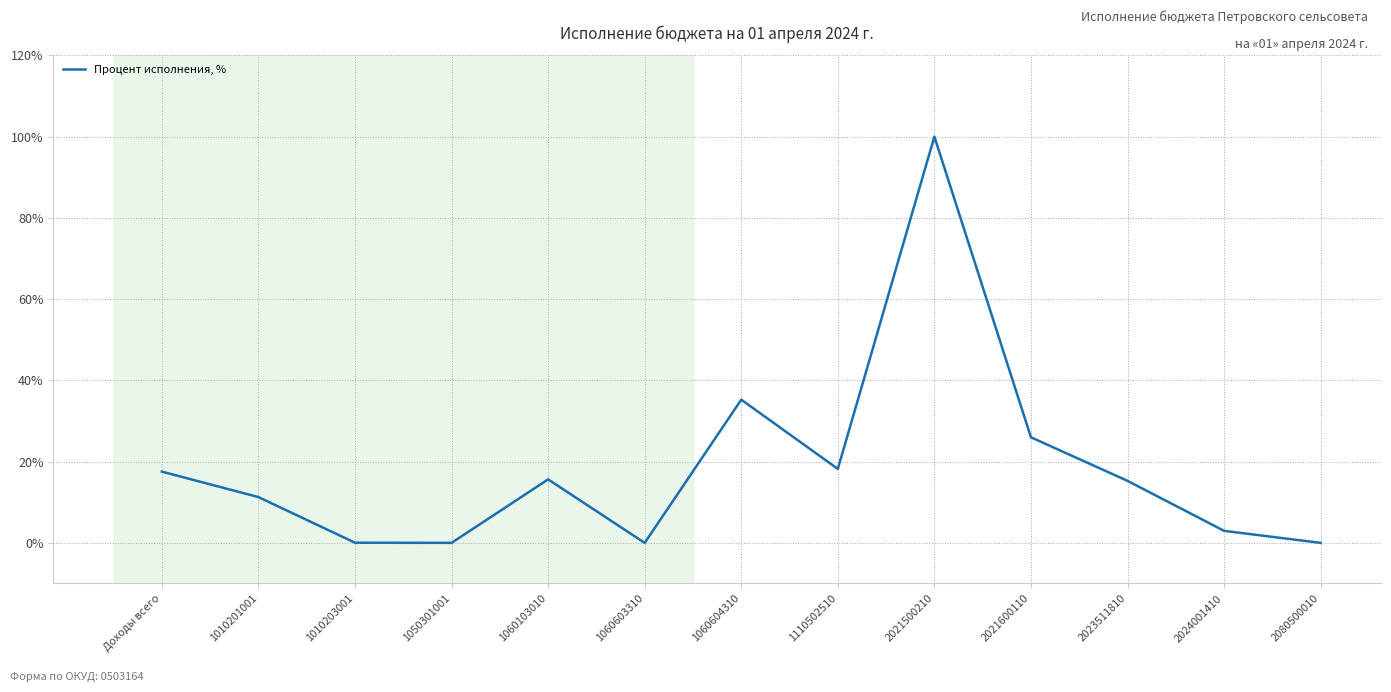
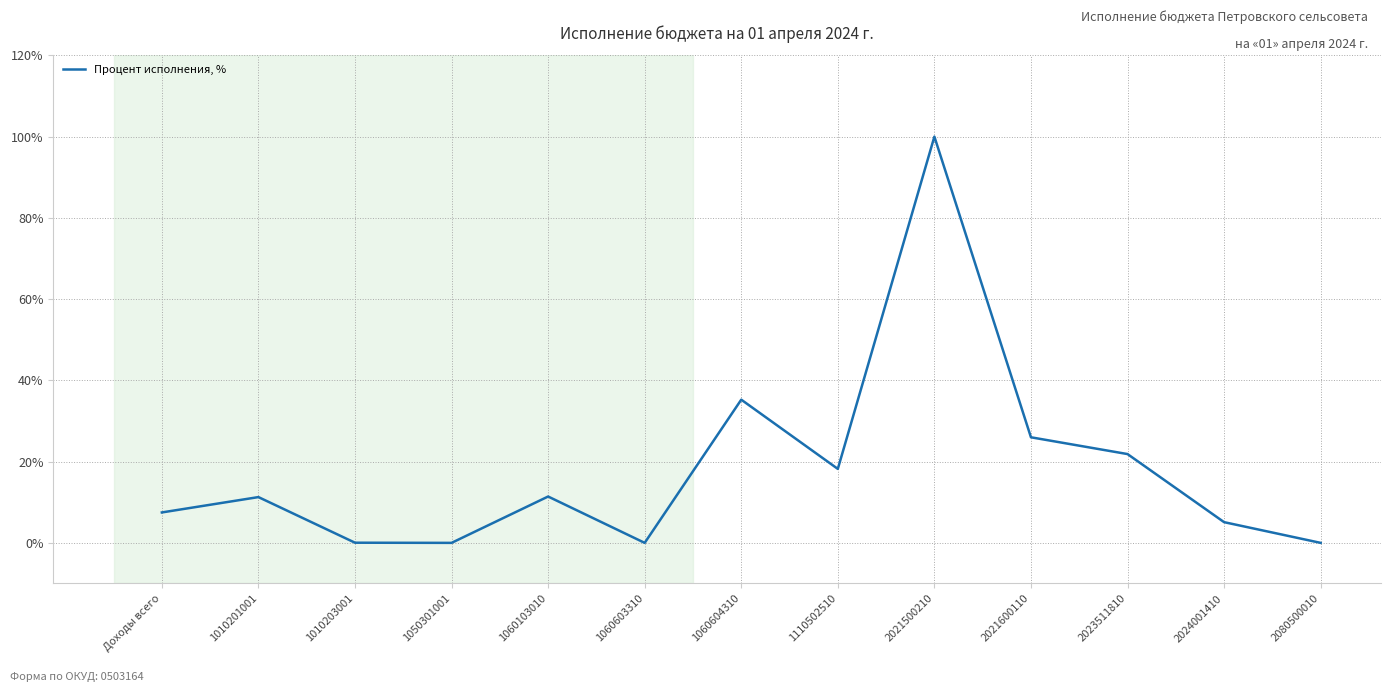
  {
-   "Доходы всего": "18%",
+   "Доходы всего": "7%",
    "1010201001": "11%",
    "1010203001": "0%",
    "1050301001": "0%",
-   "1060103010": "16%",
+   "1060103010": "11%",
    "1060603310": "0%",
    "1060604310": "35%",
    "1110502510": "18%",
    "2021500210": "100%",
    "2021600110": "26%",
-   "2023511810": "15%",
-   "2024001410": "3%",
+   "2023511810": "22%",
+   "2024001410": "5%",
    "2080500010": "0%"
  }
